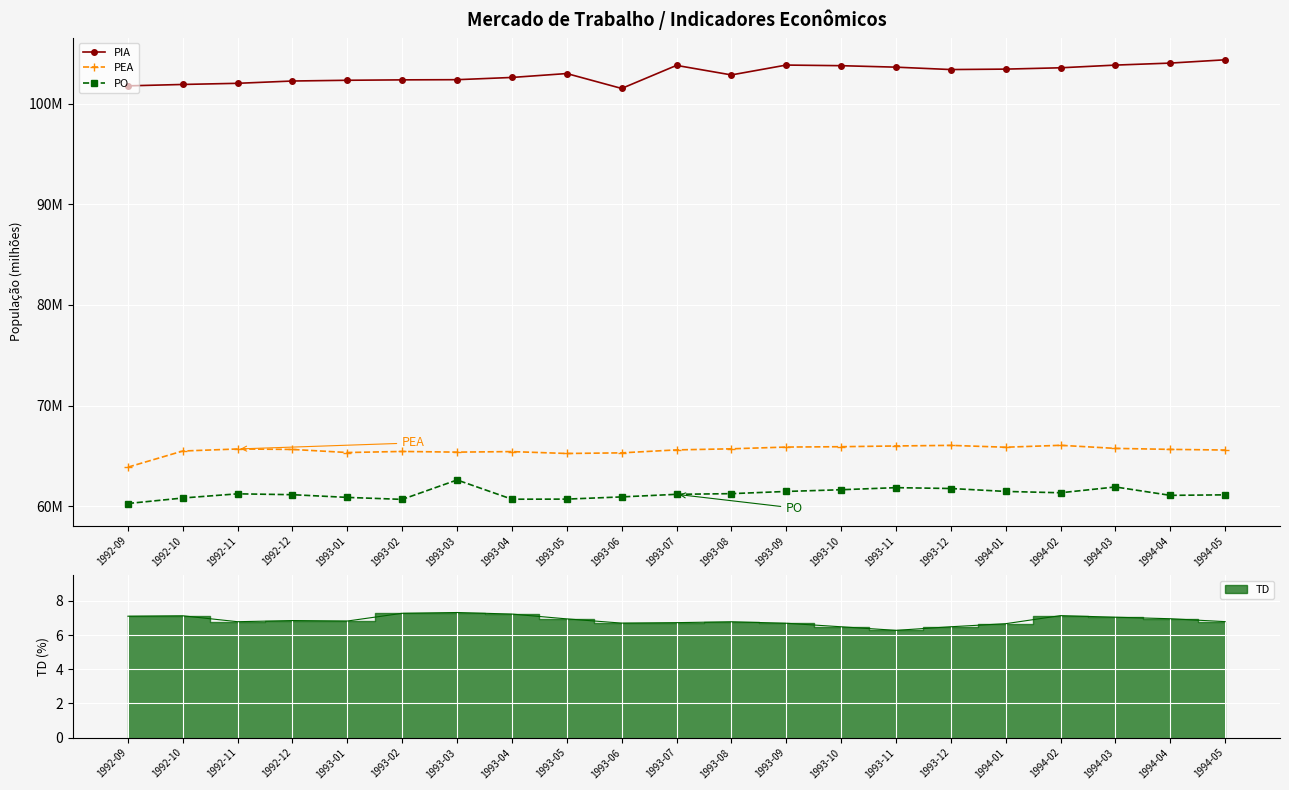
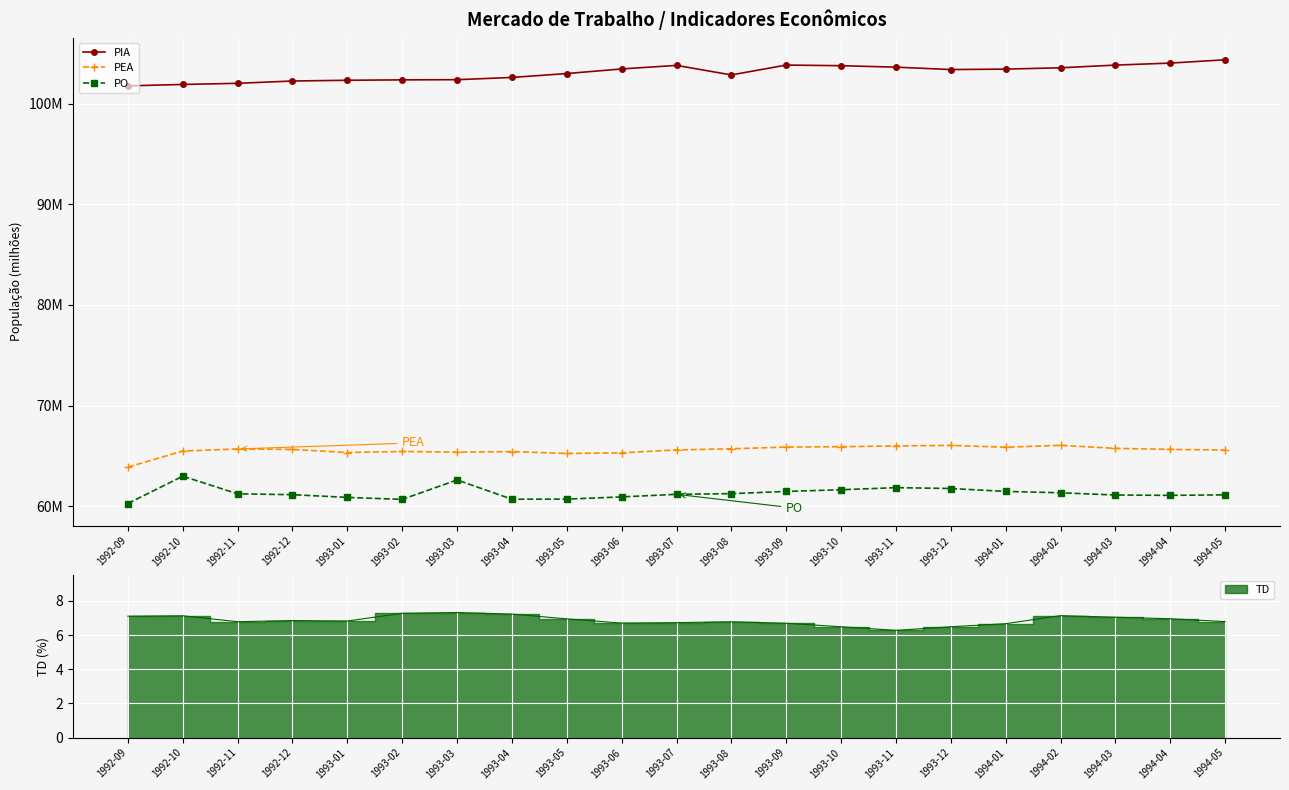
  {
    "Mercado de Trabalho / Indicadores Econômicos": {
      "PIA": {
        "1992-10": 101900000,
        "1992-11": 102000000,
        "1992-12": 102200000,
        "1993-01": 102300000,
        "1993-02": 102400000,
        "1993-03": 102400000,
        "1993-04": 102600000,
        "1993-05": 103000000,
-       "1993-06": 101500000,
+       "1993-06": 103400000,
        "1993-07": 103800000,
        "1993-08": 102800000,
        "1993-09": 103800000,
        "1993-10": 103800000,
        "1993-11": 103600000,
        "1993-12": 103400000,
        "1994-01": 103400000,
        "1994-02": 103600000,
        "1994-03": 103800000,
        "1994-04": 104000000,
        "1994-05": 104300000
      },
      "PEA": {
        "1992-09": 63900000,
        "1992-10": 65500000,
        "1992-11": 65700000,
        "1992-12": 65700000,
        "1993-01": 65300000,
        "1993-02": 65500000,
        "1993-03": 65400000,
        "1993-04": 65400000,
        "1993-05": 65300000,
        "1993-06": 65300000,
        "1993-07": 65600000,
        "1993-08": 65700000,
        "1993-09": 65900000,
        "1993-10": 65900000,
        "1993-11": 66000000,
        "1993-12": 66100000,
        "1994-01": 65900000,
        "1994-02": 66100000,
        "1994-03": 65800000,
        "1994-04": 65700000,
        "1994-05": 65600000
      },
      "PO": {
        "1992-09": 60300000,
-       "1992-10": 60800000,
+       "1992-10": 63000000,
        "1992-11": 61200000,
        "1992-12": 61200000,
        "1993-01": 60900000,
        "1993-02": 60700000,
        "1993-03": 62600000,
        "1993-04": 60700000,
        "1993-05": 60700000,
        "1993-06": 60900000,
        "1993-07": 61200000,
        "1993-08": 61300000,
        "1993-09": 61500000,
        "1993-10": 61600000,
        "1993-11": 61900000,
        "1993-12": 61800000,
        "1994-01": 61500000,
        "1994-02": 61300000,
-       "1994-03": 61900000,
+       "1994-03": 61100000,
        "1994-04": 61100000,
        "1994-05": 61100000
      }
    }
  }
